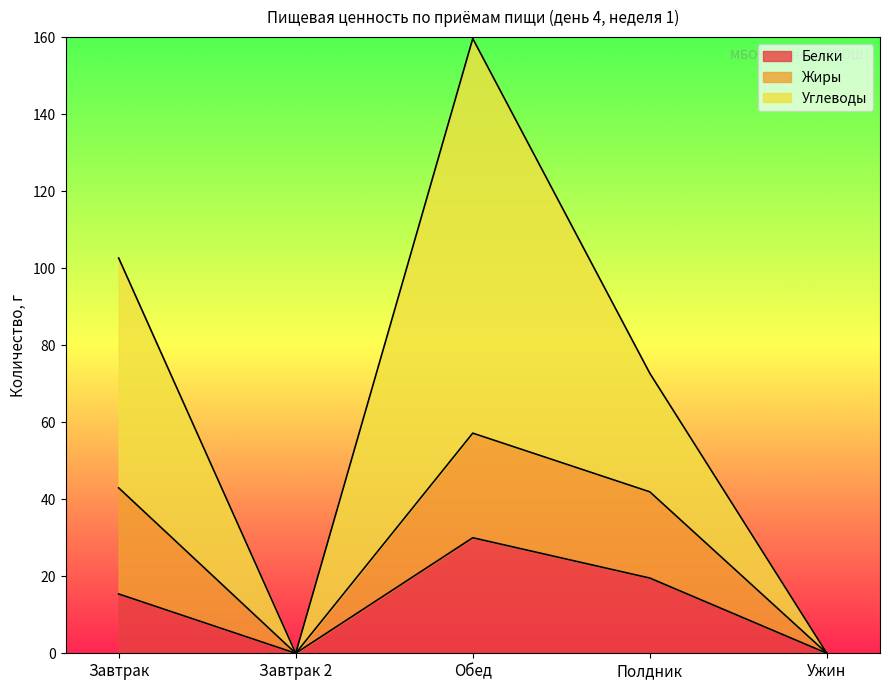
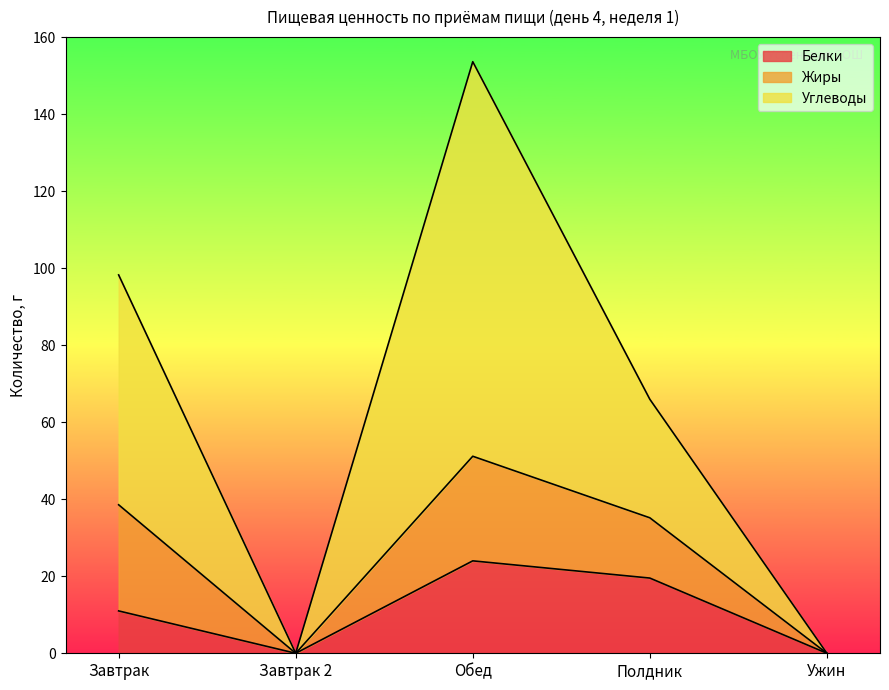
  {
    "Белки": {
-     "Завтрак": 15,
-     "Обед": 30,
+     "Завтрак": 11,
+     "Обед": 24,
      "Полдник": 20
    },
    "Жиры": {
      "Завтрак": 28,
      "Обед": 27,
-     "Полдник": 22
+     "Полдник": 16
    },
    "Углеводы": {
      "Завтрак": 60,
      "Обед": 102,
      "Полдник": 31
    }
  }
